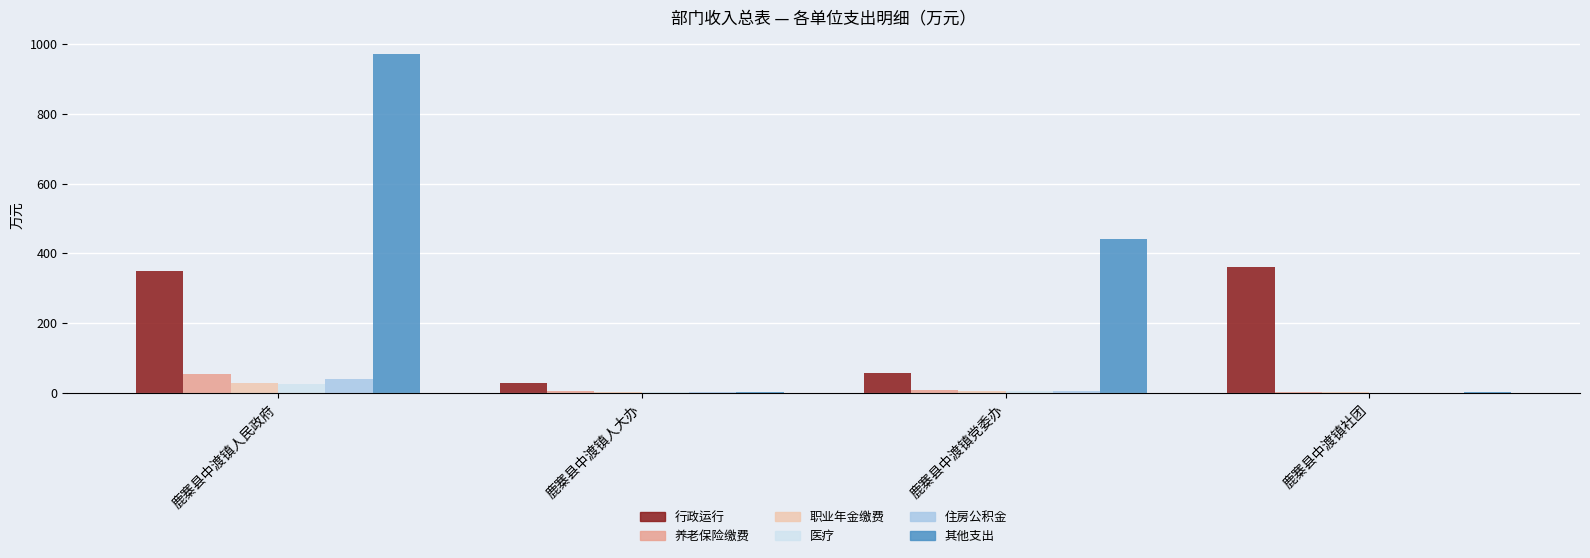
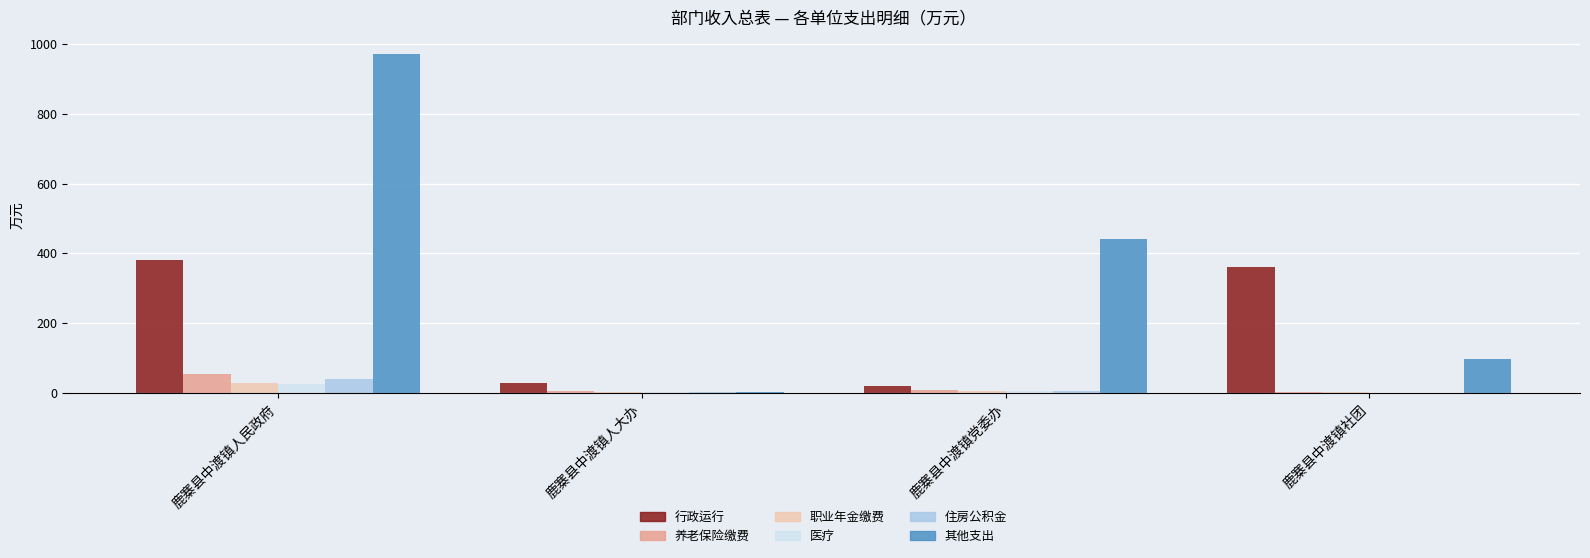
  {
    "行政运行": {
-     "鹿寨县中渡镇人民政府": 350,
+     "鹿寨县中渡镇人民政府": 380,
      "鹿寨县中渡镇人大办": 30,
-     "鹿寨县中渡镇党委办": 60,
+     "鹿寨县中渡镇党委办": 20,
      "鹿寨县中渡镇社团": 360
    },
    "其他支出": {
      "鹿寨县中渡镇人民政府": 970,
      "鹿寨县中渡镇党委办": 440,
-     "鹿寨县中渡镇社团": 0
+     "鹿寨县中渡镇社团": 100
    }
  }
